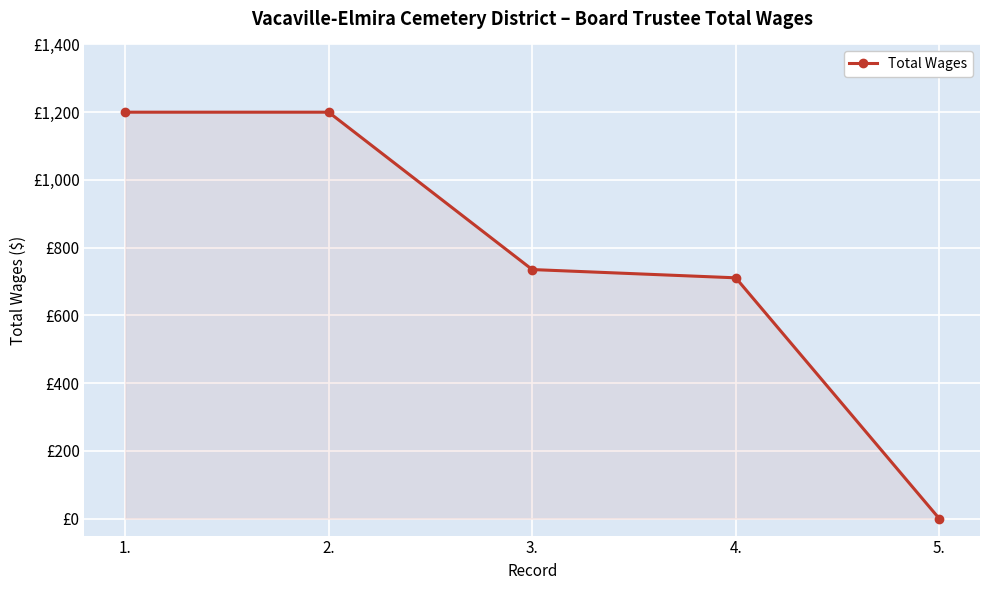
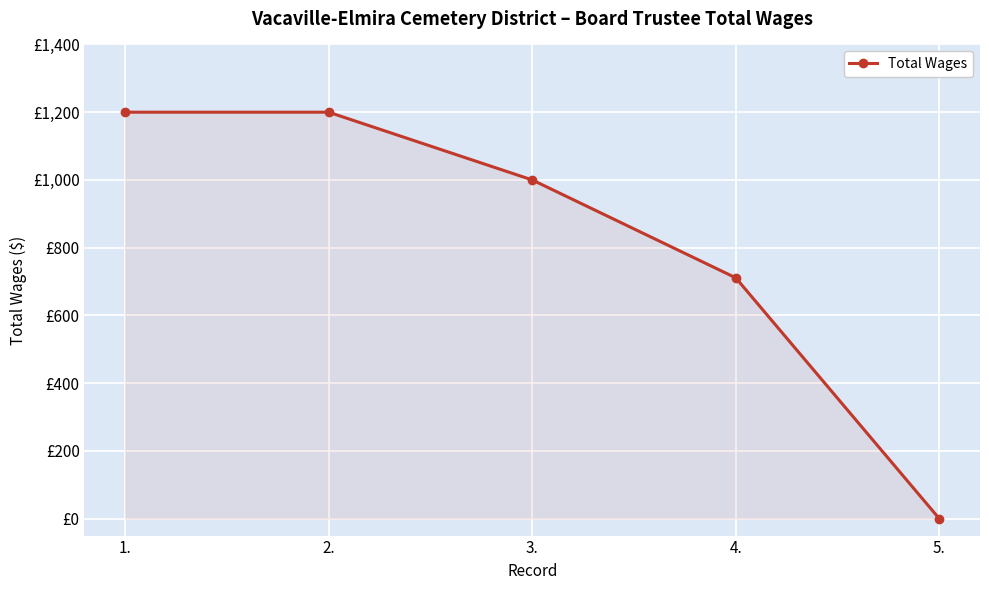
  {
    "1.": "£1,200",
    "2.": "£1,200",
-   "3.": "£740",
+   "3.": "£1,000",
    "4.": "£710",
    "5.": "£0"
  }
